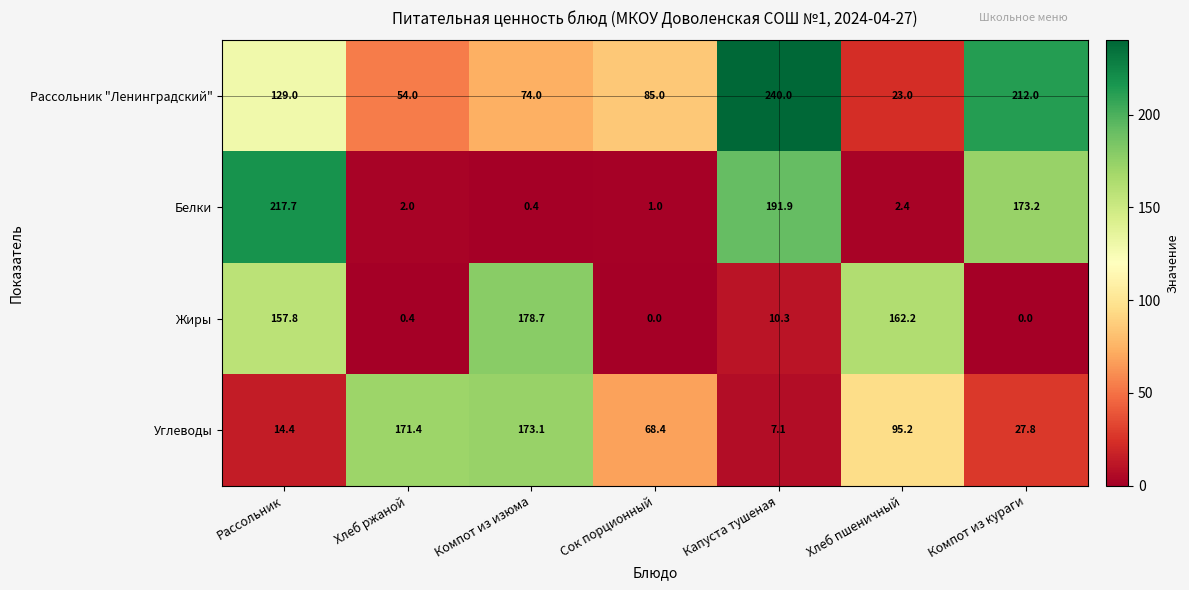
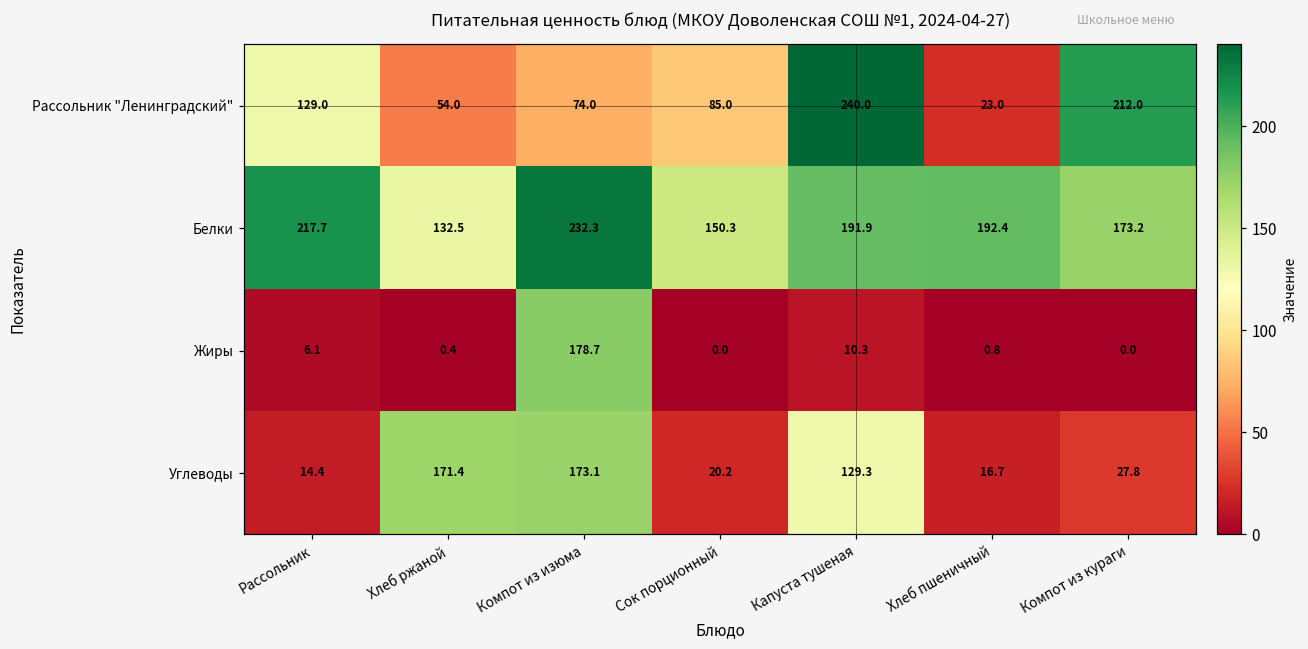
  {
    "Рассольник \"Ленинградский\"": {
      "Рассольник": 129.0,
      "Хлеб ржаной": 54.0,
      "Компот из изюма": 74.0,
      "Сок порционный": 85.0,
      "Капуста тушеная": 240.0,
      "Хлеб пшеничный": 23.0,
      "Компот из кураги": 212.0
    },
    "Белки": {
      "Рассольник": 217.7,
-     "Хлеб ржаной": 2.0,
-     "Компот из изюма": 0.4,
-     "Сок порционный": 1.0,
+     "Хлеб ржаной": 132.5,
+     "Компот из изюма": 232.3,
+     "Сок порционный": 150.3,
      "Капуста тушеная": 191.9,
-     "Хлеб пшеничный": 2.4,
+     "Хлеб пшеничный": 192.4,
      "Компот из кураги": 173.2
    },
    "Жиры": {
-     "Рассольник": 157.8,
+     "Рассольник": 6.1,
      "Хлеб ржаной": 0.4,
      "Компот из изюма": 178.7,
      "Сок порционный": 0.0,
      "Капуста тушеная": 10.3,
-     "Хлеб пшеничный": 162.2,
+     "Хлеб пшеничный": 0.8,
      "Компот из кураги": 0.0
    },
    "Углеводы": {
      "Рассольник": 14.4,
      "Хлеб ржаной": 171.4,
      "Компот из изюма": 173.1,
-     "Сок порционный": 68.4,
-     "Капуста тушеная": 7.1,
-     "Хлеб пшеничный": 95.2,
+     "Сок порционный": 20.2,
+     "Капуста тушеная": 129.3,
+     "Хлеб пшеничный": 16.7,
      "Компот из кураги": 27.8
    }
  }
